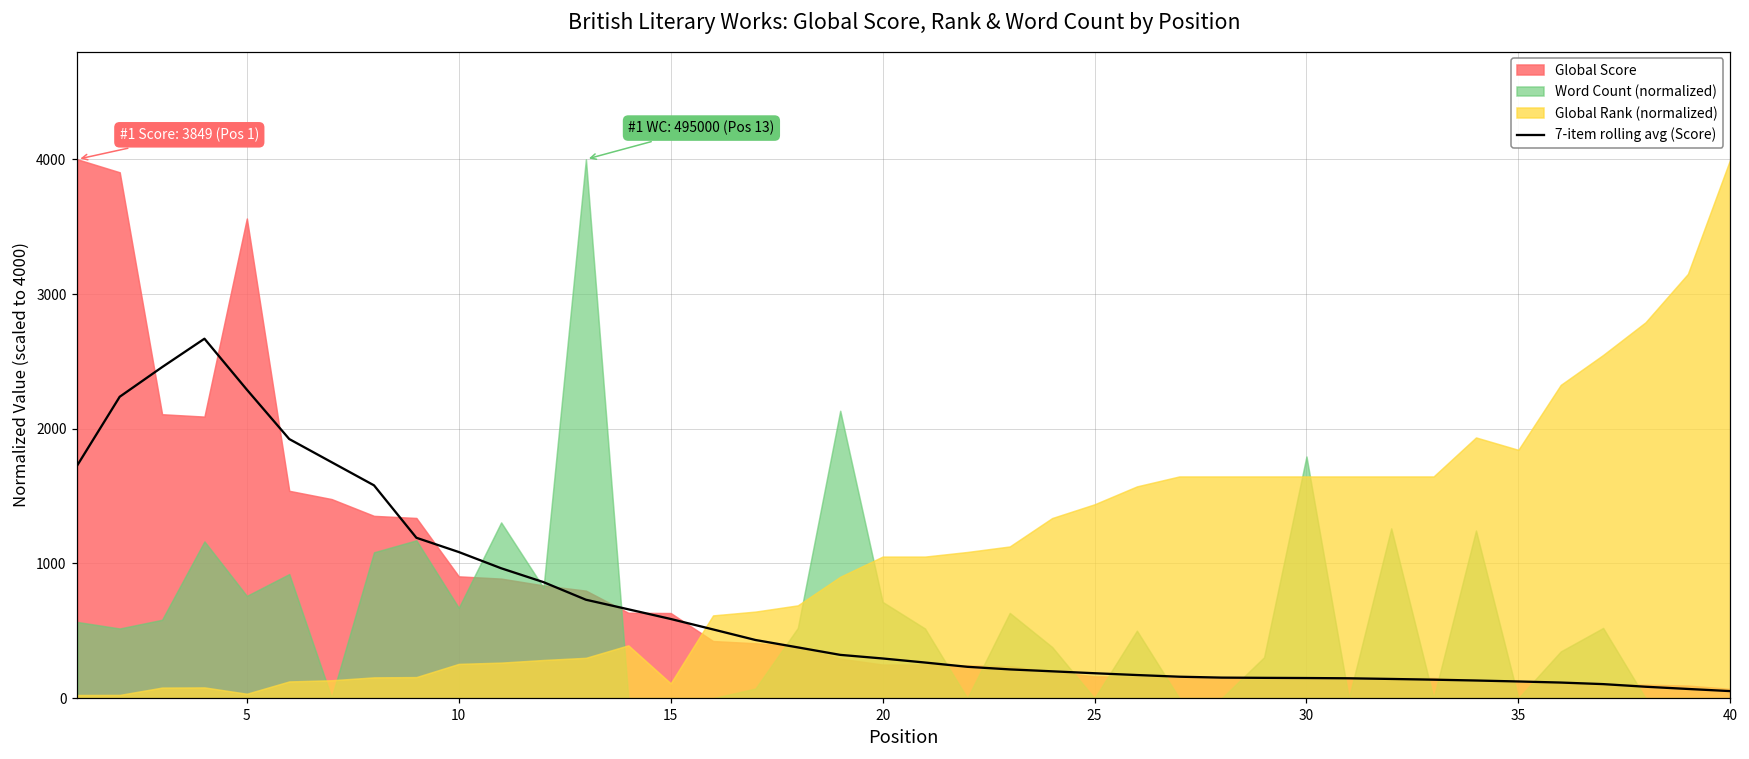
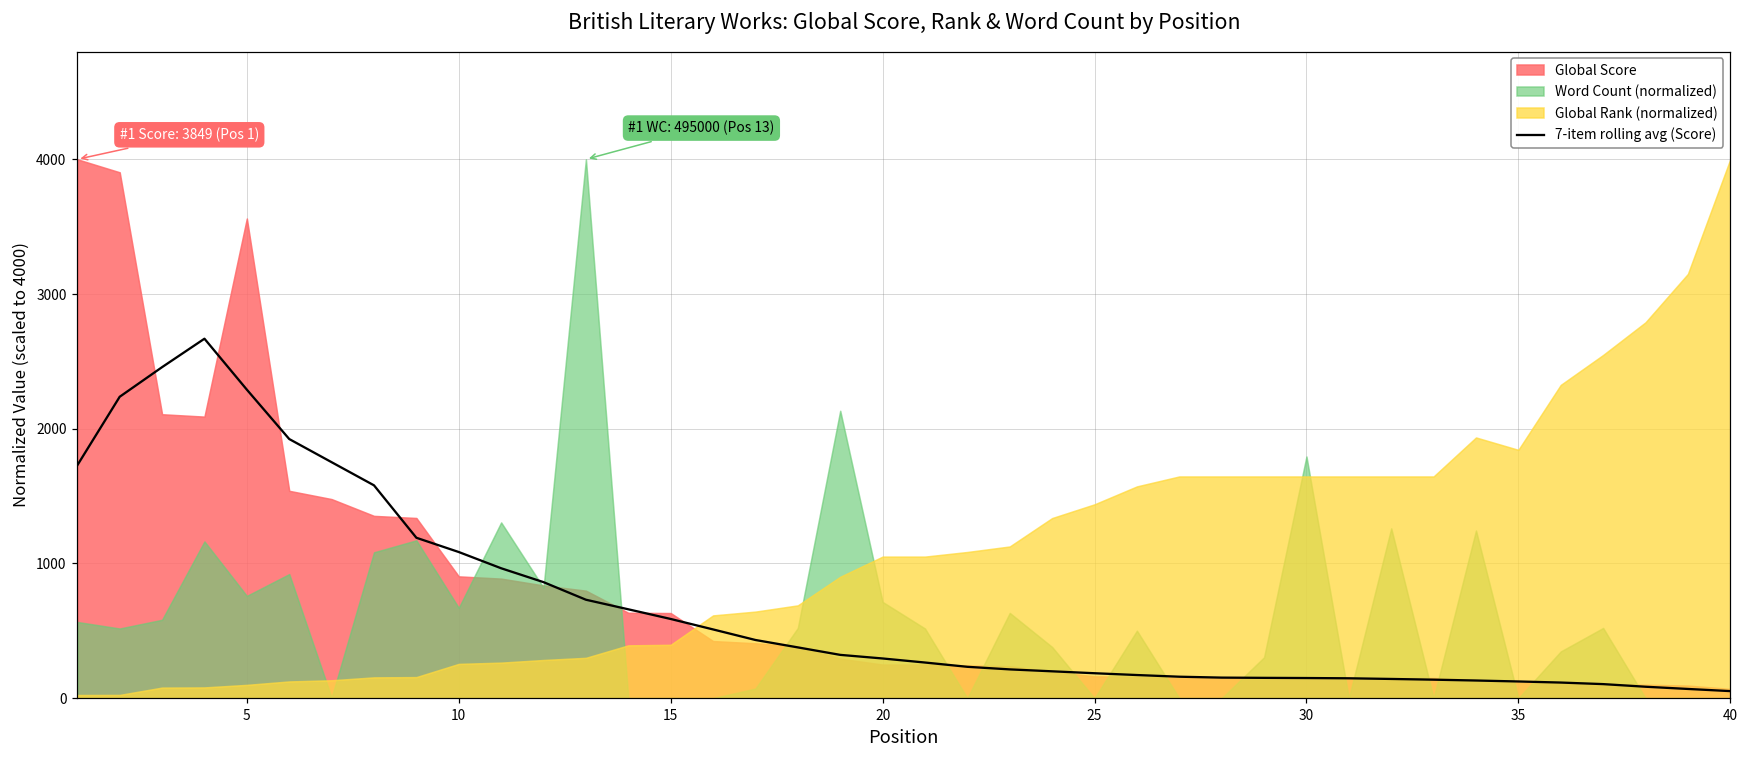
  {
    "7-item rolling avg (Score)": {
      "5": 2290,
      "10": 1080,
      "15": 590,
      "20": 290,
      "25": 190
    },
    "Global Score": {
      "5": 3560,
      "10": 900,
      "15": 630,
      "20": 250,
      "25": 160
    },
    "Word Count (normalized)": {
      "5": 760,
      "10": 670,
      "15": 0,
      "20": 710,
      "25": 0,
      "30": 1790,
      "35": 0,
      "40": 0
    },
    "Global Rank (normalized)": {
-     "5": 30,
+     "5": 100,
      "10": 250,
-     "15": 110,
+     "15": 400,
      "20": 1050,
      "25": 1440,
      "30": 1650,
      "35": 1840,
      "40": 4000
    }
  }
